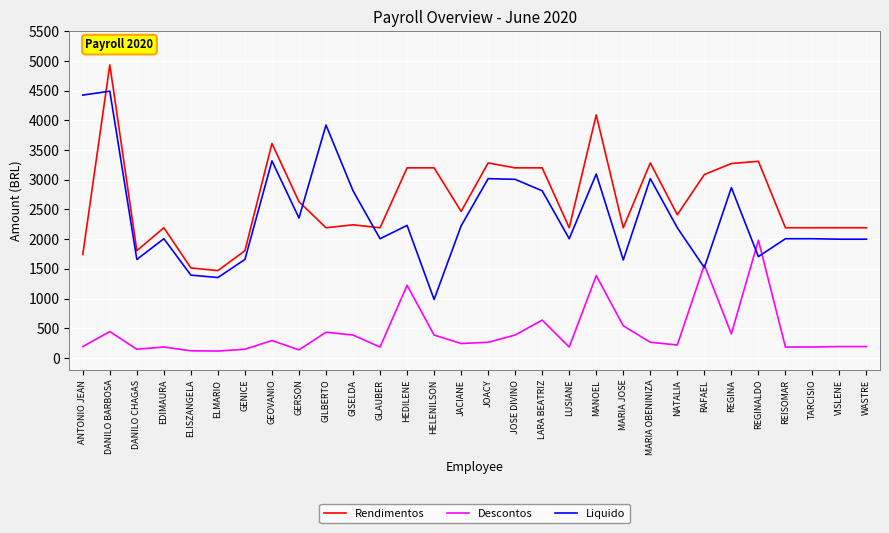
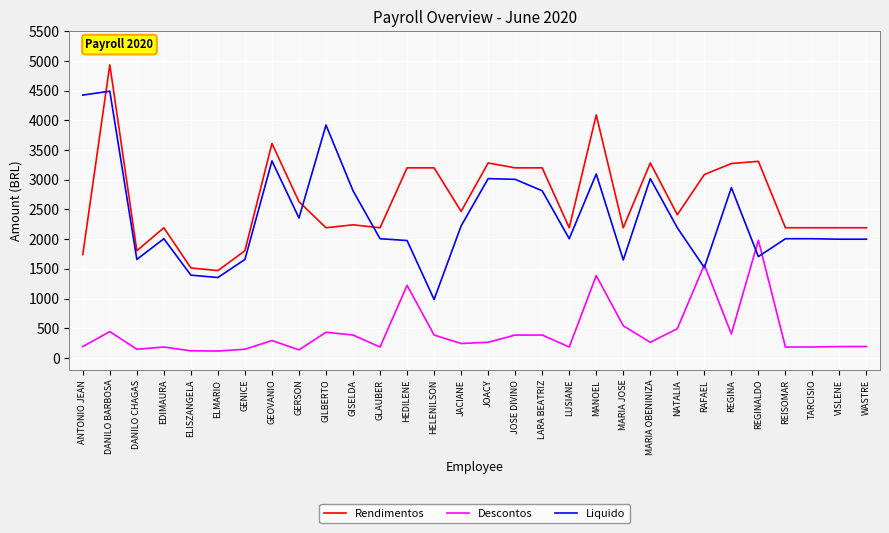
  {
    "Rendimentos": {
      "ANTONIO JEAN": 1700,
      "DANILO CHAGAS": 1800,
      "EDIMAURA": 2200,
      "ELISZANGELA": 1500,
      "ELMARIO": 1500,
      "GENICE": 1800,
      "GEOVANIO": 3600,
      "GERSON": 2600,
      "GILBERTO": 2200,
      "GISELDA": 2200,
      "GLAUBER": 2200,
      "HEDILENE": 3200,
      "HELENILSON": 3200,
      "JACIANE": 2500,
      "JOACY": 3300,
      "JOSE DIVINO": 3200,
      "LARA BEATRIZ": 3200,
      "LUSIANE": 2200,
      "MANOEL": 4100,
      "MARIA JOSE": 2200,
      "MARIA OBENINIZA": 3300,
      "NATALIA": 2400,
      "RAFAEL": 3100,
      "REGINA": 3300,
      "REGINALDO": 3300,
      "REISOMAR": 2200,
      "TARCISIO": 2200,
      "VISLENE": 2200,
      "WASTRE": 2200
    },
    "Descontos": {
      "ANTONIO JEAN": 200,
      "DANILO BARBOSA": 400,
      "DANILO CHAGAS": 100,
      "EDIMAURA": 200,
      "ELISZANGELA": 100,
      "ELMARIO": 100,
      "GENICE": 100,
      "GEOVANIO": 300,
      "GERSON": 100,
      "GILBERTO": 400,
      "GISELDA": 400,
      "GLAUBER": 200,
      "HEDILENE": 1200,
      "HELENILSON": 400,
      "JACIANE": 200,
      "JOACY": 300,
      "JOSE DIVINO": 400,
-     "LARA BEATRIZ": 600,
+     "LARA BEATRIZ": 400,
      "LUSIANE": 200,
      "MANOEL": 1400,
      "MARIA JOSE": 500,
      "MARIA OBENINIZA": 300,
-     "NATALIA": 200,
+     "NATALIA": 500,
      "RAFAEL": 1600,
      "REGINA": 400,
      "REGINALDO": 2000,
      "REISOMAR": 200,
      "TARCISIO": 200,
      "VISLENE": 200,
      "WASTRE": 200
    },
    "Liquido": {
      "ANTONIO JEAN": 4400,
      "DANILO BARBOSA": 4500,
      "DANILO CHAGAS": 1700,
      "EDIMAURA": 2000,
      "ELISZANGELA": 1400,
      "ELMARIO": 1400,
      "GENICE": 1700,
      "GEOVANIO": 3300,
      "GERSON": 2400,
      "GILBERTO": 3900,
      "GISELDA": 2800,
      "GLAUBER": 2000,
-     "HEDILENE": 2200,
+     "HEDILENE": 2000,
      "HELENILSON": 1000,
      "JACIANE": 2200,
      "JOACY": 3000,
      "JOSE DIVINO": 3000,
      "LARA BEATRIZ": 2800,
      "LUSIANE": 2000,
      "MANOEL": 3100,
      "MARIA JOSE": 1600,
      "MARIA OBENINIZA": 3000,
      "NATALIA": 2200,
      "RAFAEL": 1500,
      "REGINA": 2900,
      "REGINALDO": 1700,
      "REISOMAR": 2000,
      "TARCISIO": 2000,
      "VISLENE": 2000,
      "WASTRE": 2000
    }
  }
